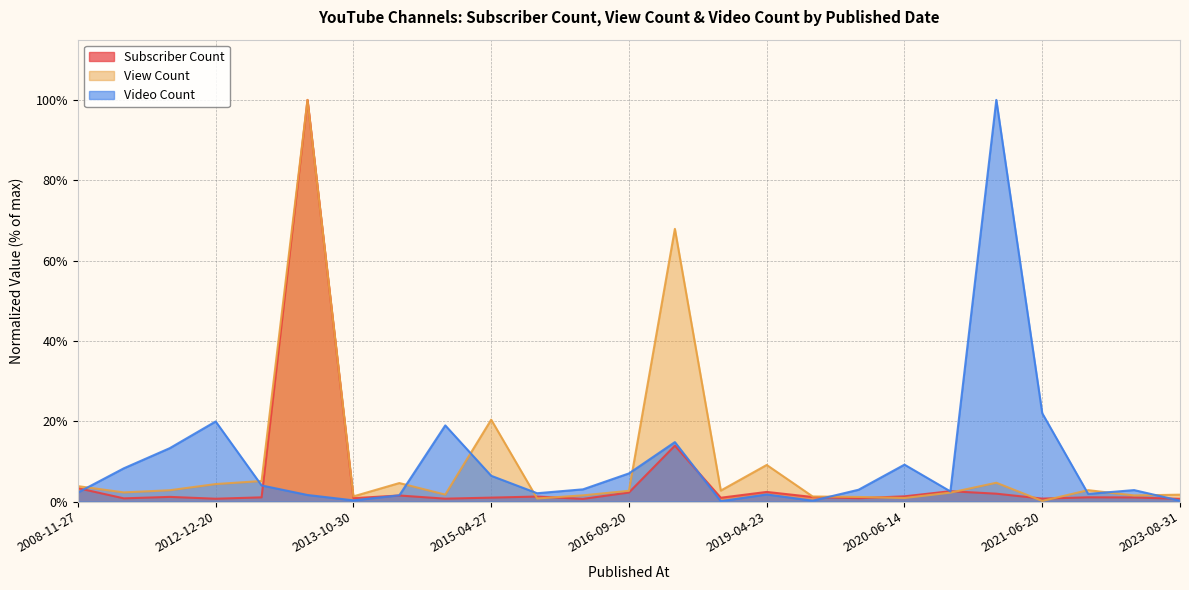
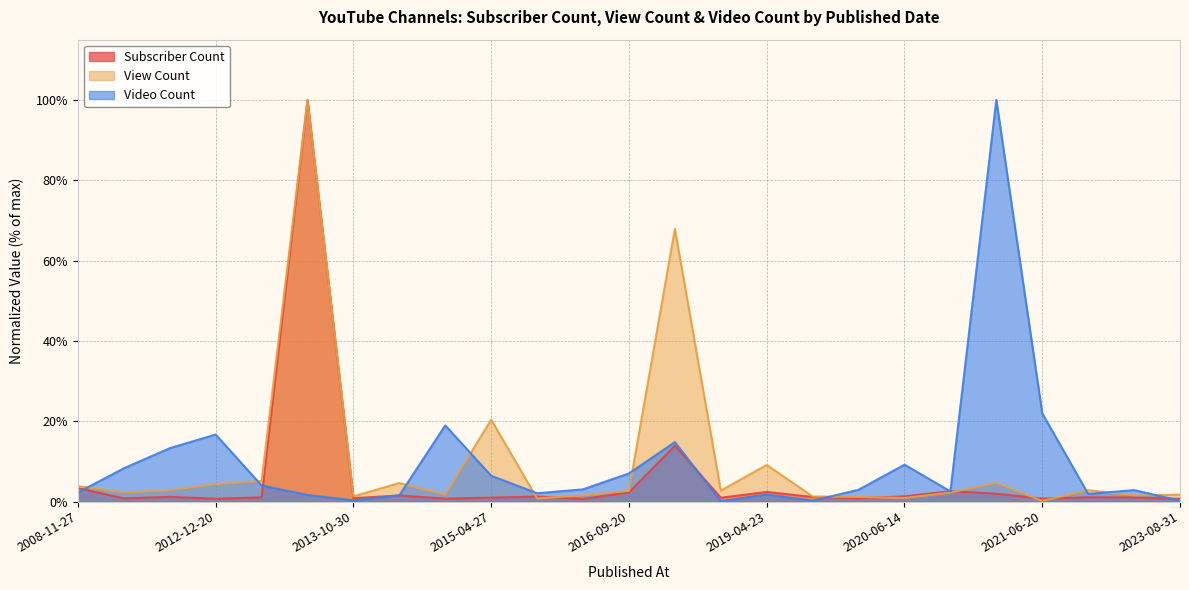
  {
    "Subscriber Count": {
      "2012-12-20": "1%",
      "2015-04-27": "1%"
    },
    "View Count": {
      "2012-12-20": "4%",
      "2015-04-27": "20%",
      "2019-04-23": "9%",
      "2023-08-31": "2%"
    },
    "Video Count": {
      "2008-11-27": "2%",
-     "2012-12-20": "20%",
+     "2012-12-20": "17%",
      "2015-04-27": "6%",
      "2016-09-20": "7%",
      "2020-06-14": "9%",
      "2021-06-20": "22%"
    }
  }
